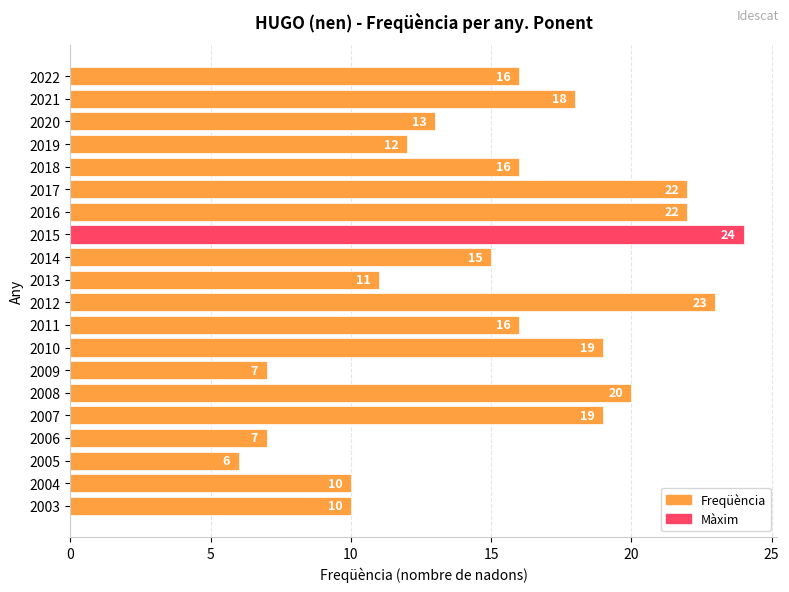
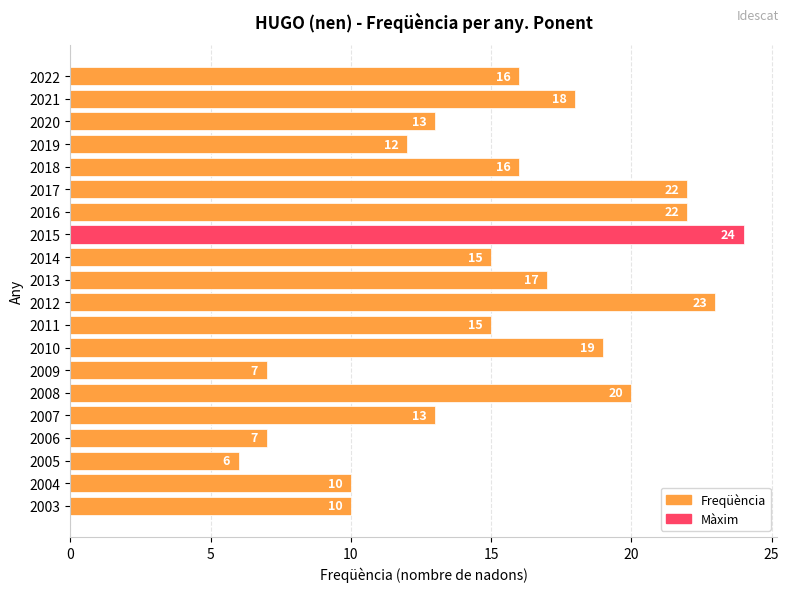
  {
    "2022": 16,
    "2021": 18,
    "2020": 13,
    "2019": 12,
    "2018": 16,
    "2017": 22,
    "2016": 22,
    "2015": 24,
    "2014": 15,
-   "2013": 11,
+   "2013": 17,
    "2012": 23,
-   "2011": 16,
+   "2011": 15,
    "2010": 19,
    "2009": 7,
    "2008": 20,
-   "2007": 19,
+   "2007": 13,
    "2006": 7,
    "2005": 6,
    "2004": 10,
    "2003": 10
  }
